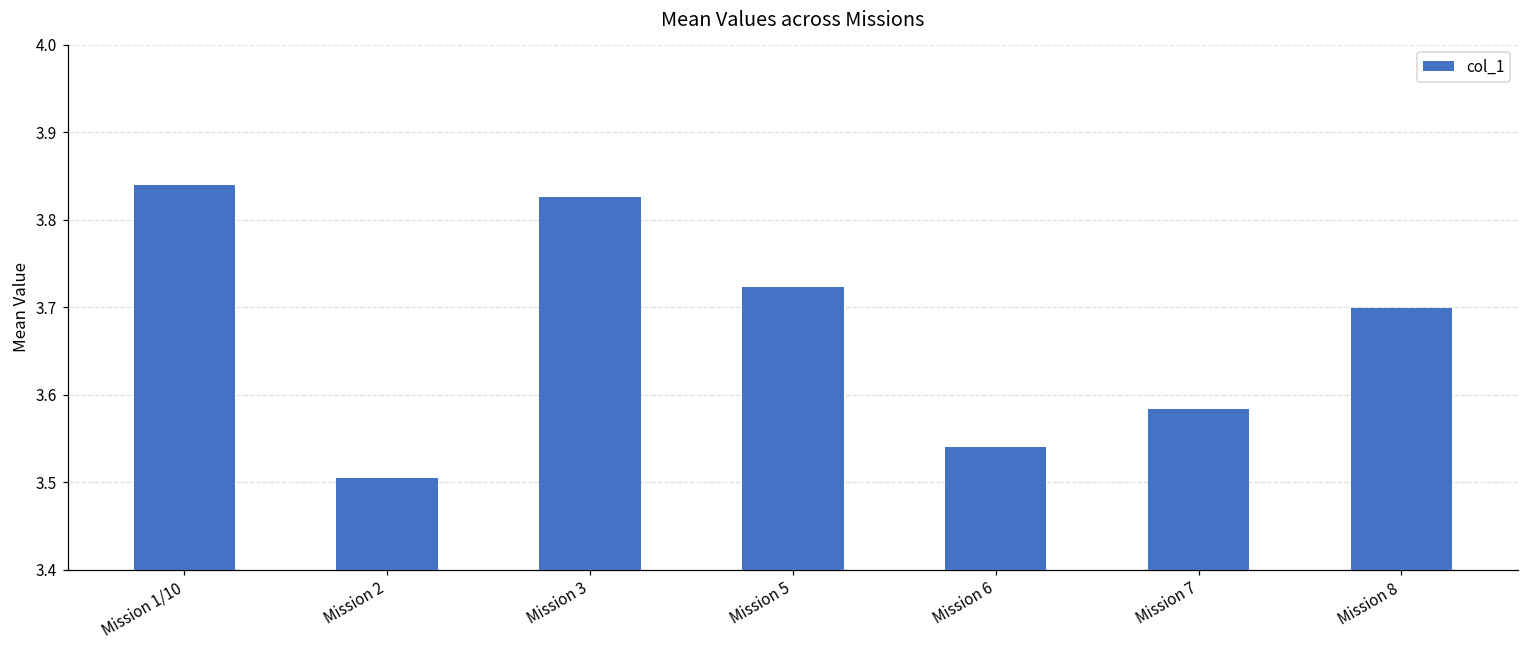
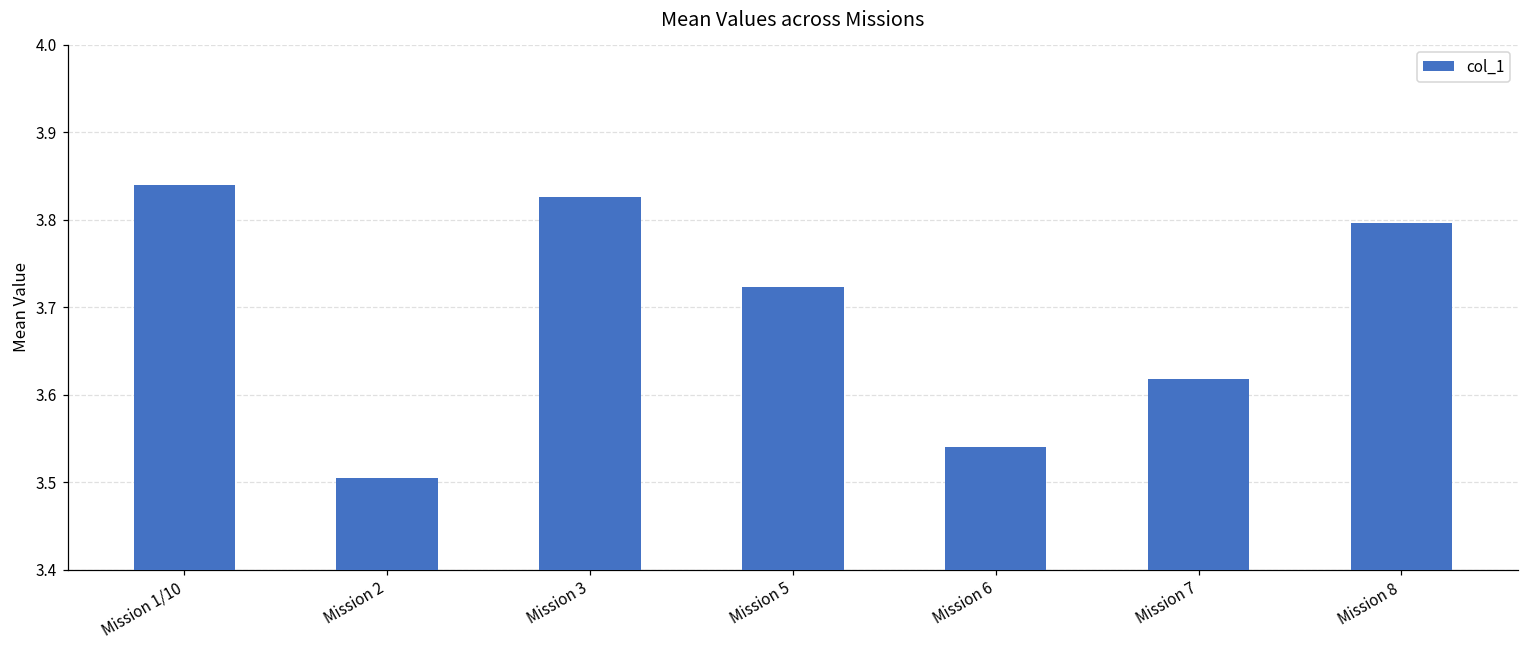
  {
    "Mission 1/10": 3.84,
    "Mission 2": 3.51,
    "Mission 3": 3.83,
    "Mission 5": 3.72,
    "Mission 6": 3.54,
-   "Mission 7": 3.58,
-   "Mission 8": 3.70
+   "Mission 7": 3.62,
+   "Mission 8": 3.80
  }
